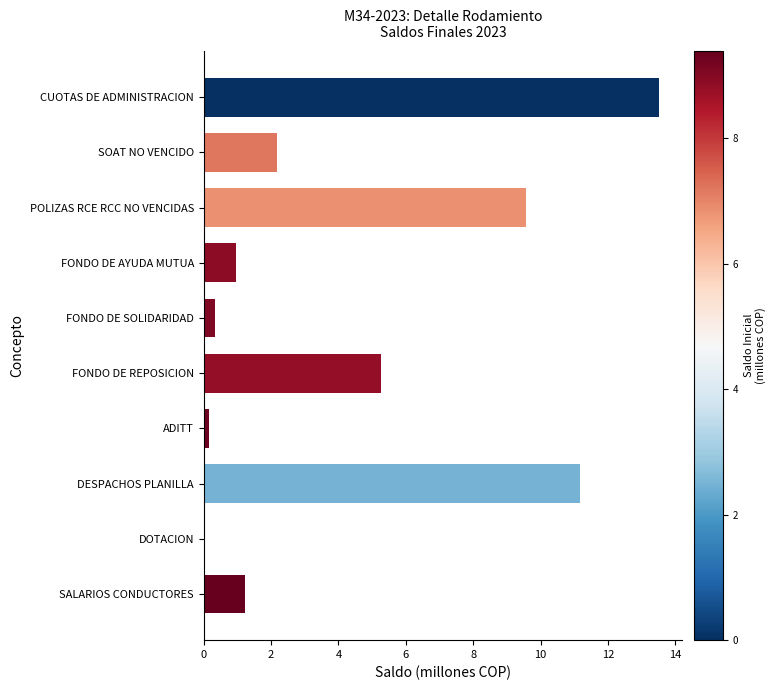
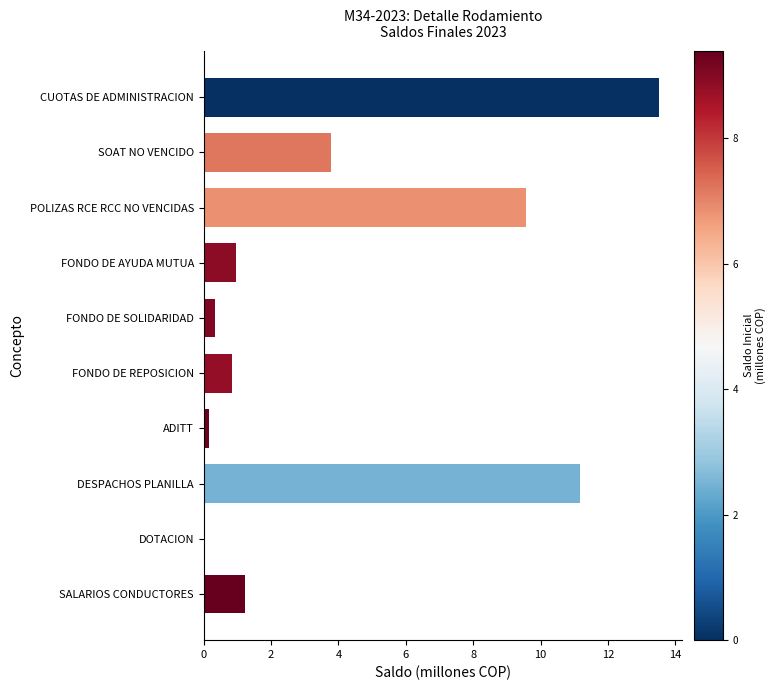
  {
    "CUOTAS DE ADMINISTRACION": 13.5,
-   "SOAT NO VENCIDO": 2.2,
+   "SOAT NO VENCIDO": 3.8,
    "POLIZAS RCE RCC NO VENCIDAS": 9.6,
    "FONDO DE AYUDA MUTUA": 1.0,
    "FONDO DE SOLIDARIDAD": 0.3,
-   "FONDO DE REPOSICION": 5.3,
+   "FONDO DE REPOSICION": 0.8,
    "ADITT": 0.1,
    "DESPACHOS PLANILLA": 11.2,
    "SALARIOS CONDUCTORES": 1.2
  }
